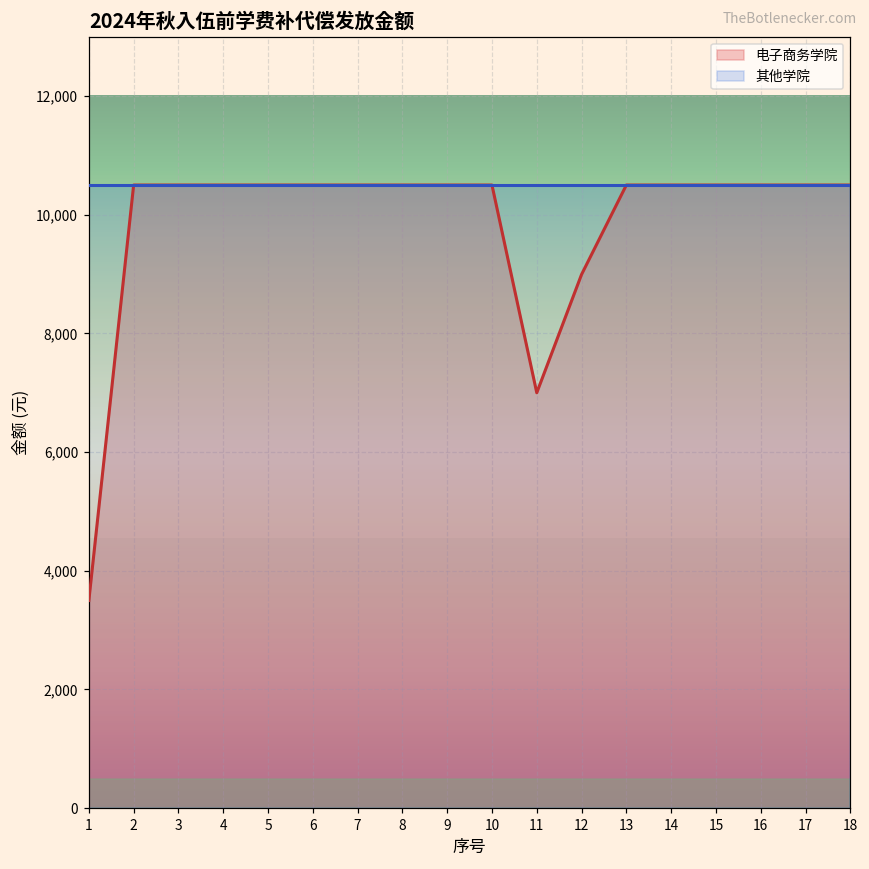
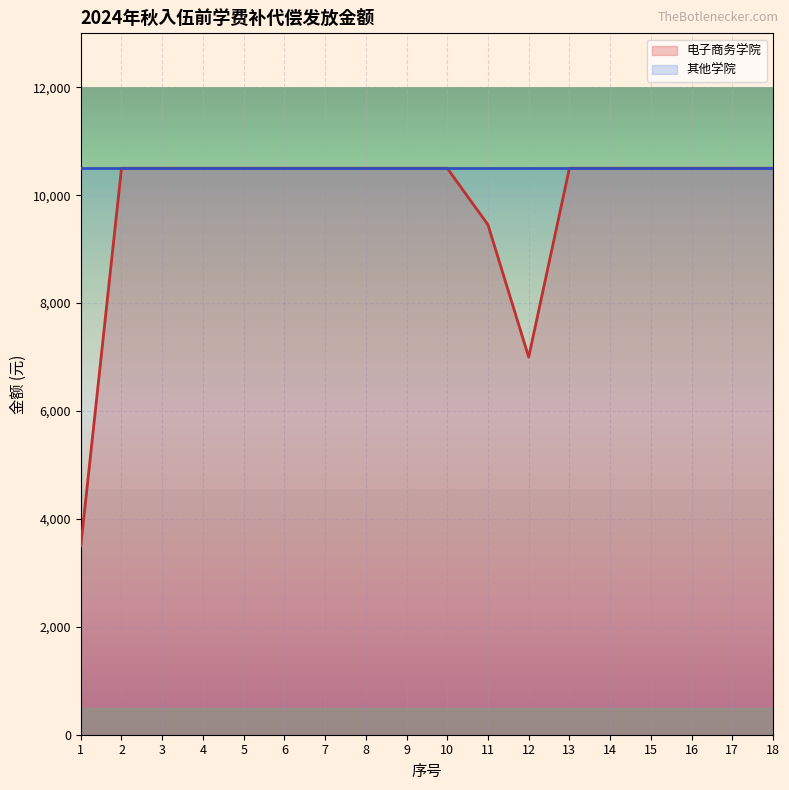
  {
    "电子商务学院": {
      "1": "3,500",
-     "11": "7,000",
-     "12": "9,000"
+     "11": "9,500",
+     "12": "7,000"
    },
    "其他学院": {
      "1": "10,500",
      "11": "10,500",
      "12": "10,500"
    }
  }
